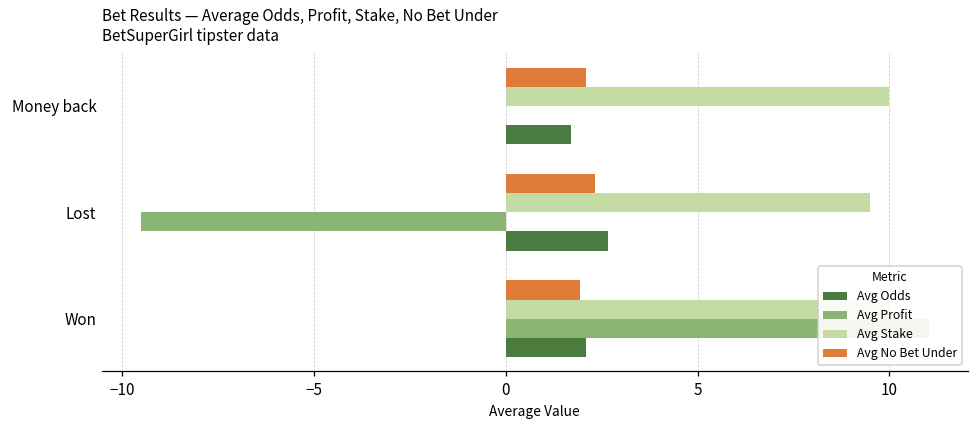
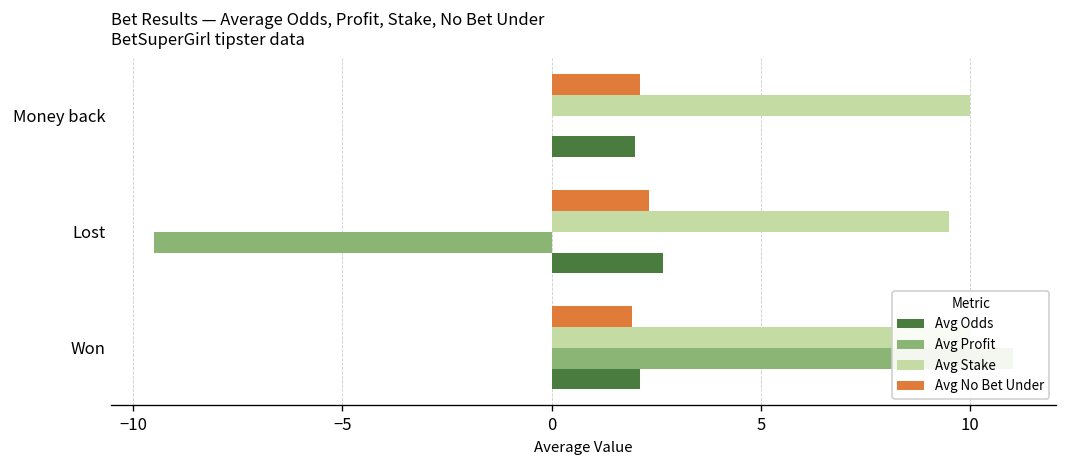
  {
    "Avg Odds": {
-     "Money back": 1.7,
+     "Money back": 2.0,
      "Lost": 2.7,
      "Won": 2.1
    },
    "Avg Profit": {
      "Money back": 0.0,
      "Lost": -9.5
    },
    "Avg Stake": {
      "Money back": 10.0,
      "Lost": 9.5
    },
    "Avg No Bet Under": {
      "Money back": 2.1,
      "Lost": 2.3,
      "Won": 1.9
    }
  }
